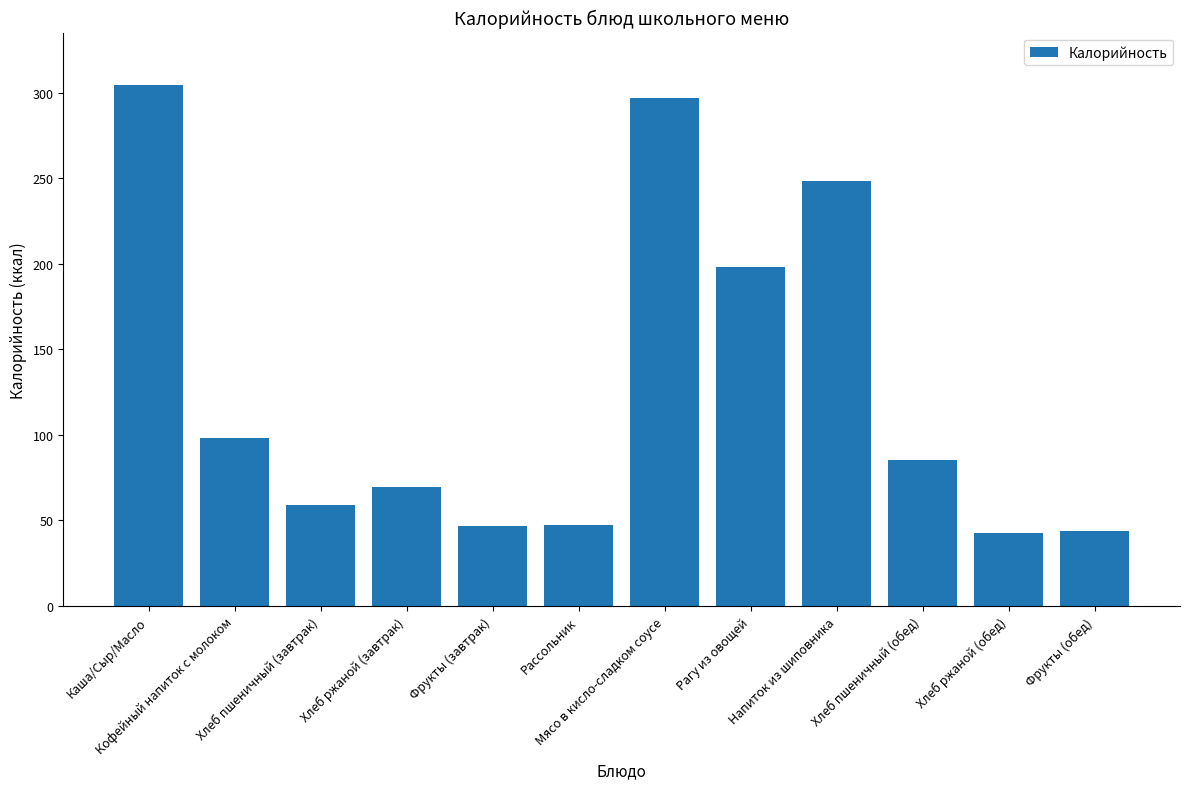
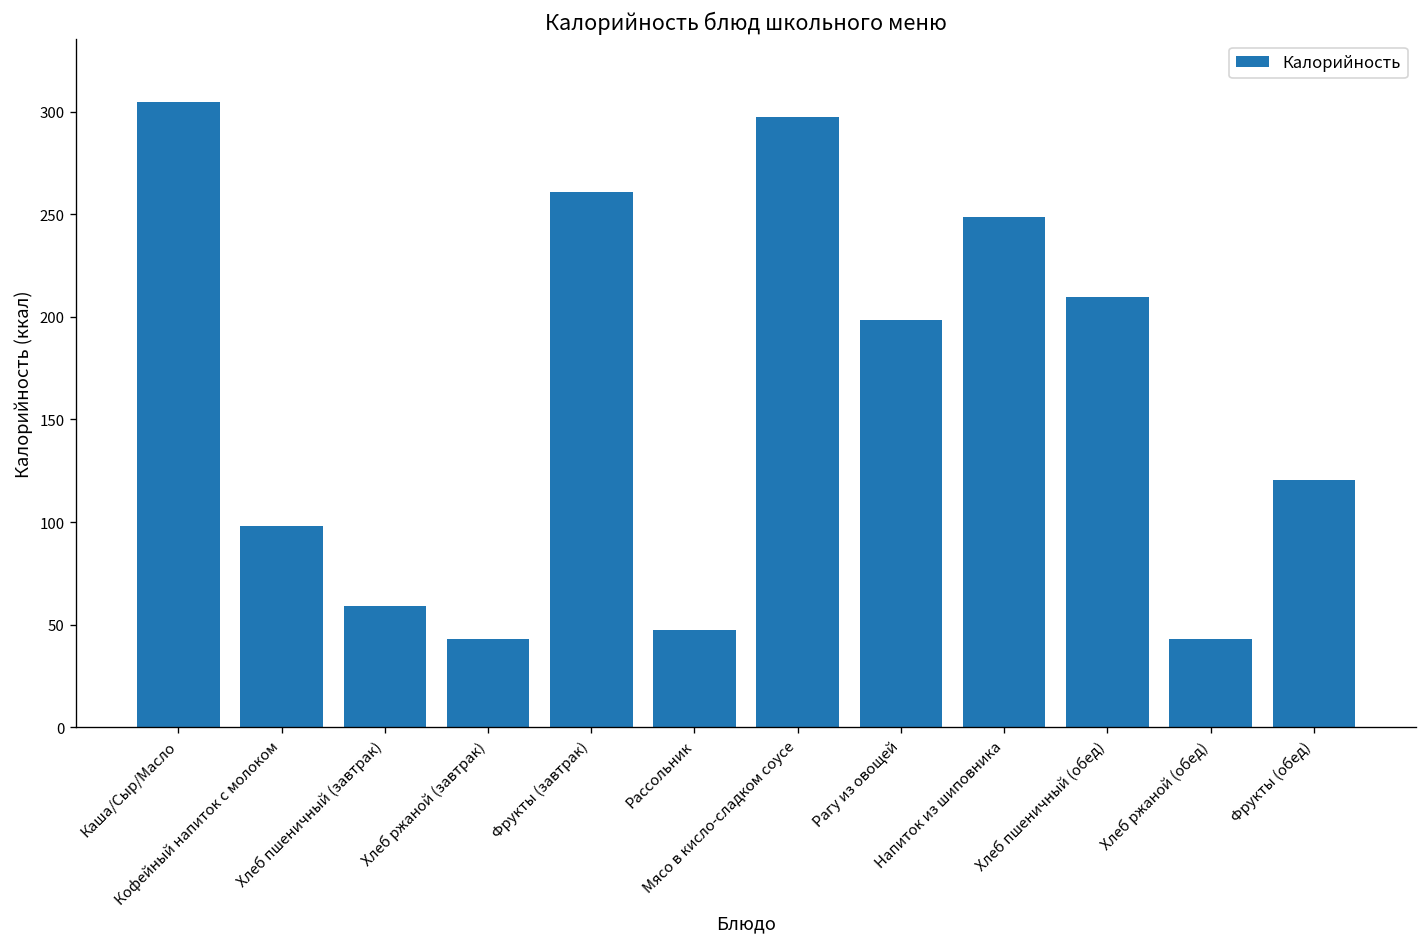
  {
    "Каша/Сыр/Масло": 305,
    "Кофейный напиток с молоком": 98,
    "Хлеб пшеничный (завтрак)": 59,
-   "Хлеб ржаной (завтрак)": 70,
-   "Фрукты (завтрак)": 47,
+   "Хлеб ржаной (завтрак)": 43,
+   "Фрукты (завтрак)": 261,
    "Рассольник": 47,
    "Мясо в кисло-сладком соусе": 297,
    "Рагу из овощей": 198,
    "Напиток из шиповника": 249,
-   "Хлеб пшеничный (обед)": 85,
+   "Хлеб пшеничный (обед)": 210,
    "Хлеб ржаной (обед)": 43,
-   "Фрукты (обед)": 44
+   "Фрукты (обед)": 121
  }
